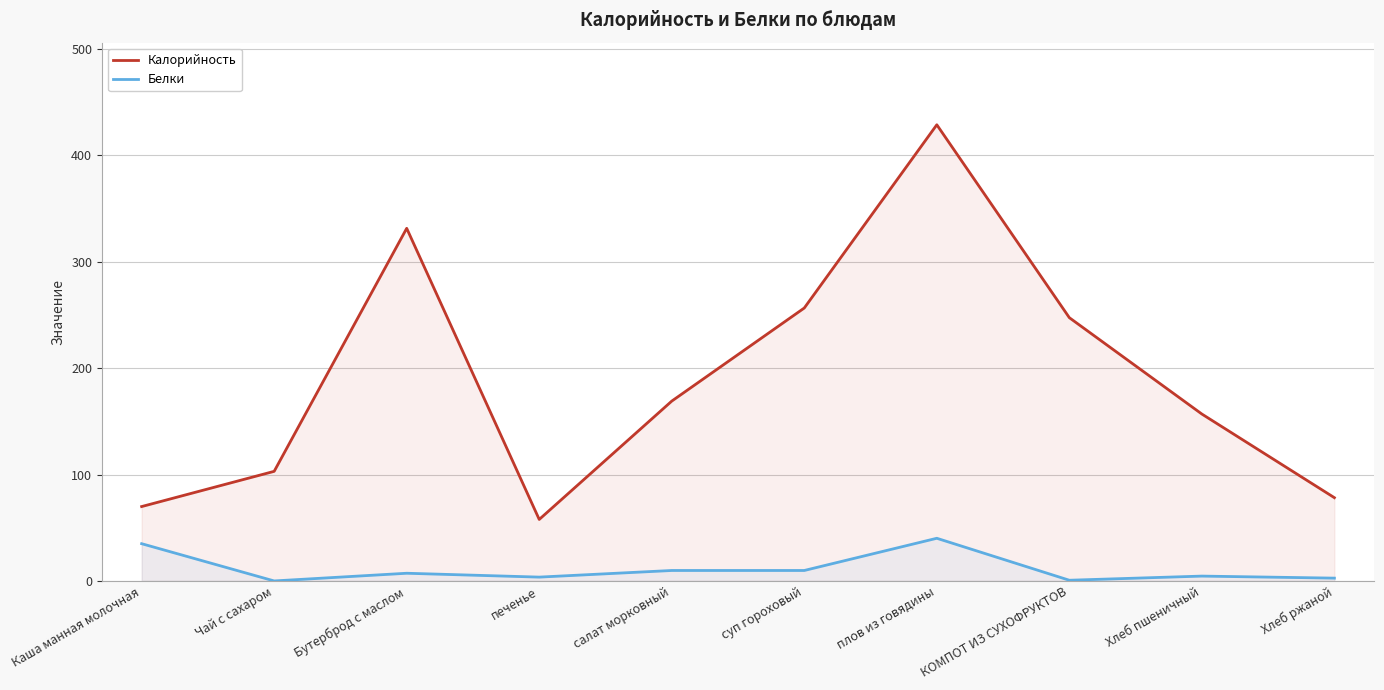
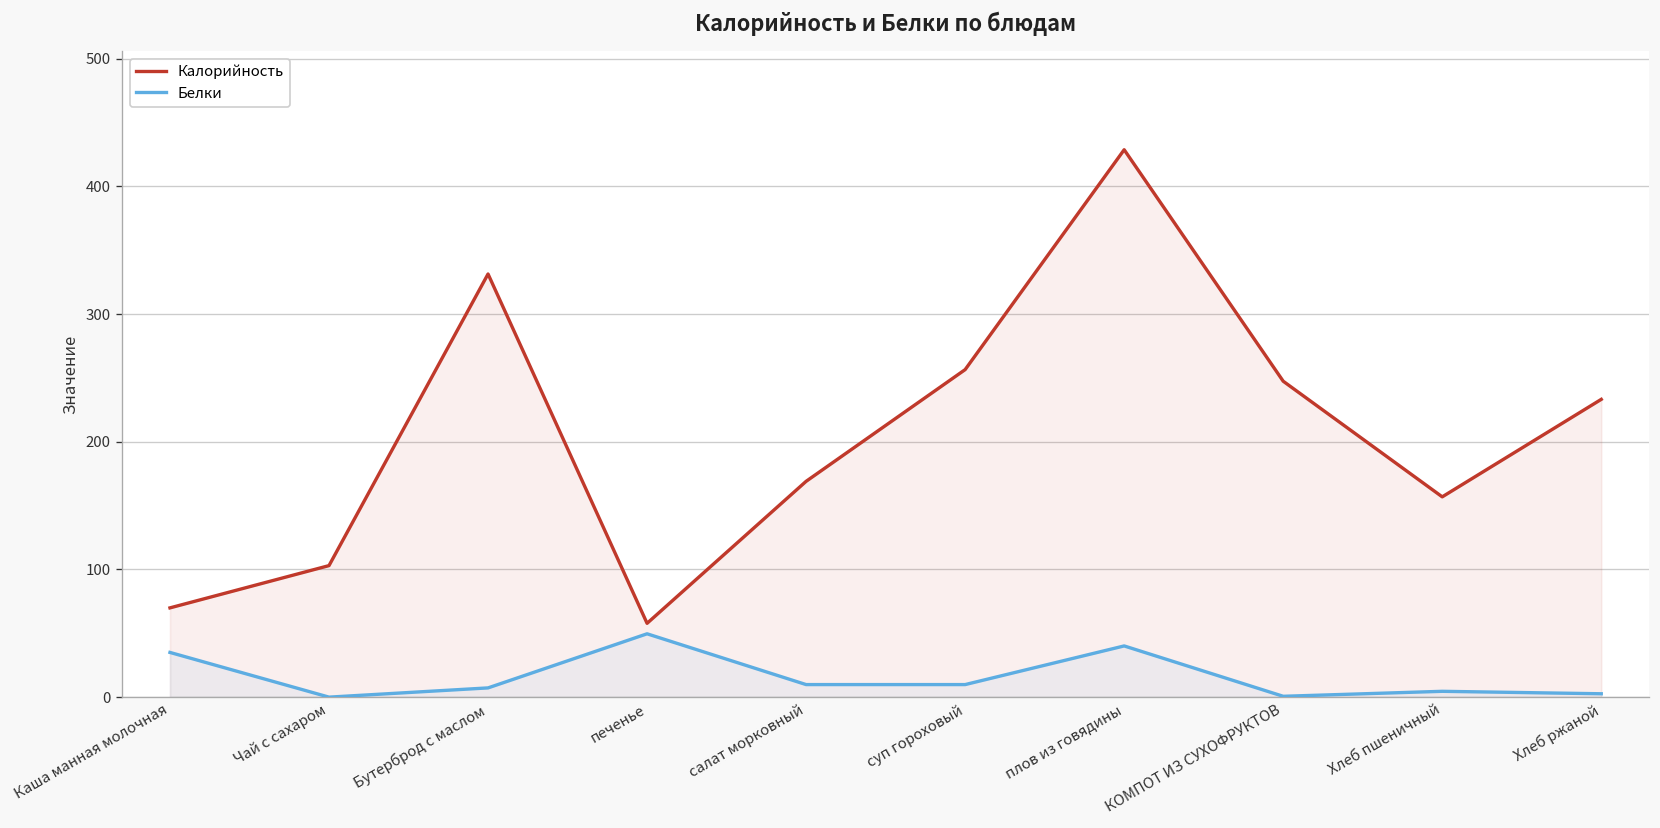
  {
    "Калорийность": {
      "Каша манная молочная": 70,
      "Чай с сахаром": 103,
      "Бутерброд с маслом": 331,
      "печенье": 58,
      "салат морковный": 169,
      "суп гороховый": 256,
      "плов из говядины": 429,
      "КОМПОТ ИЗ СУХОФРУКТОВ": 247,
      "Хлеб пшеничный": 157,
-     "Хлеб ржаной": 78
+     "Хлеб ржаной": 233
    },
    "Белки": {
      "Каша манная молочная": 35,
      "Чай с сахаром": 0,
      "Бутерброд с маслом": 7,
-     "печенье": 4,
+     "печенье": 50,
      "салат морковный": 10,
      "суп гороховый": 10,
      "плов из говядины": 40,
      "КОМПОТ ИЗ СУХОФРУКТОВ": 1,
      "Хлеб пшеничный": 5,
      "Хлеб ржаной": 3
    }
  }
